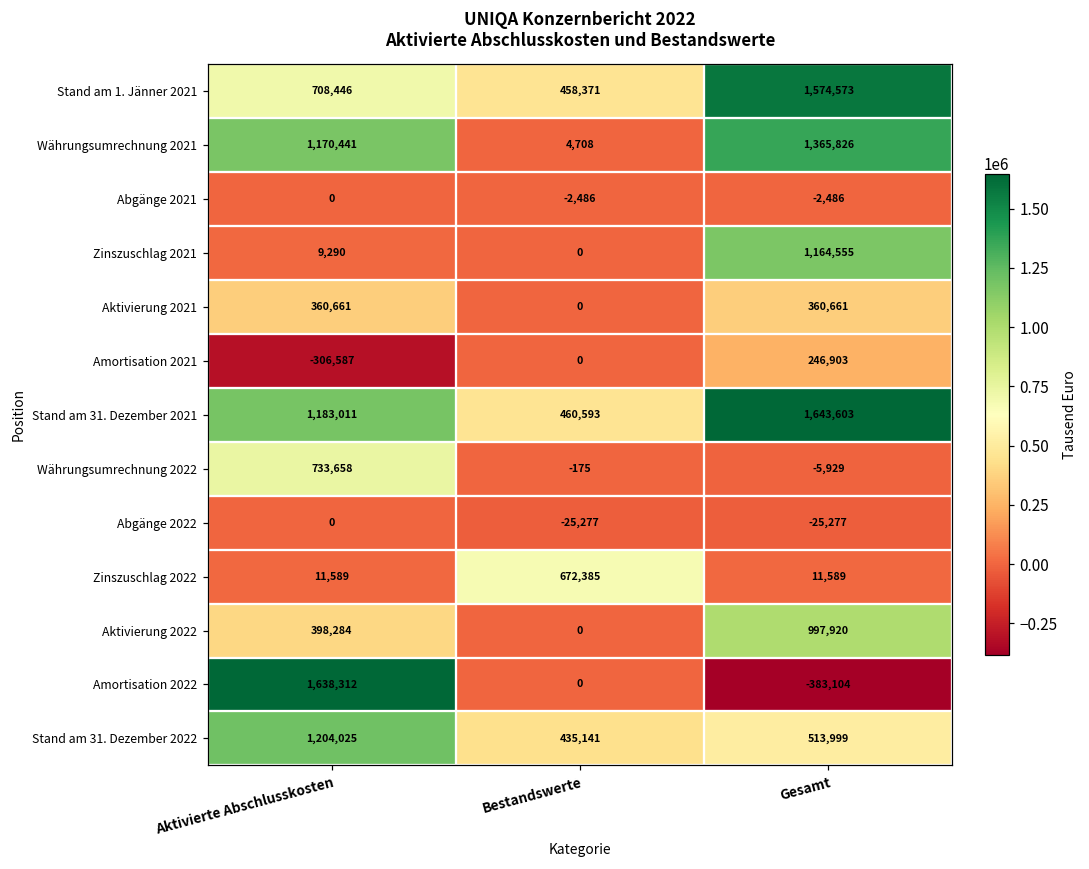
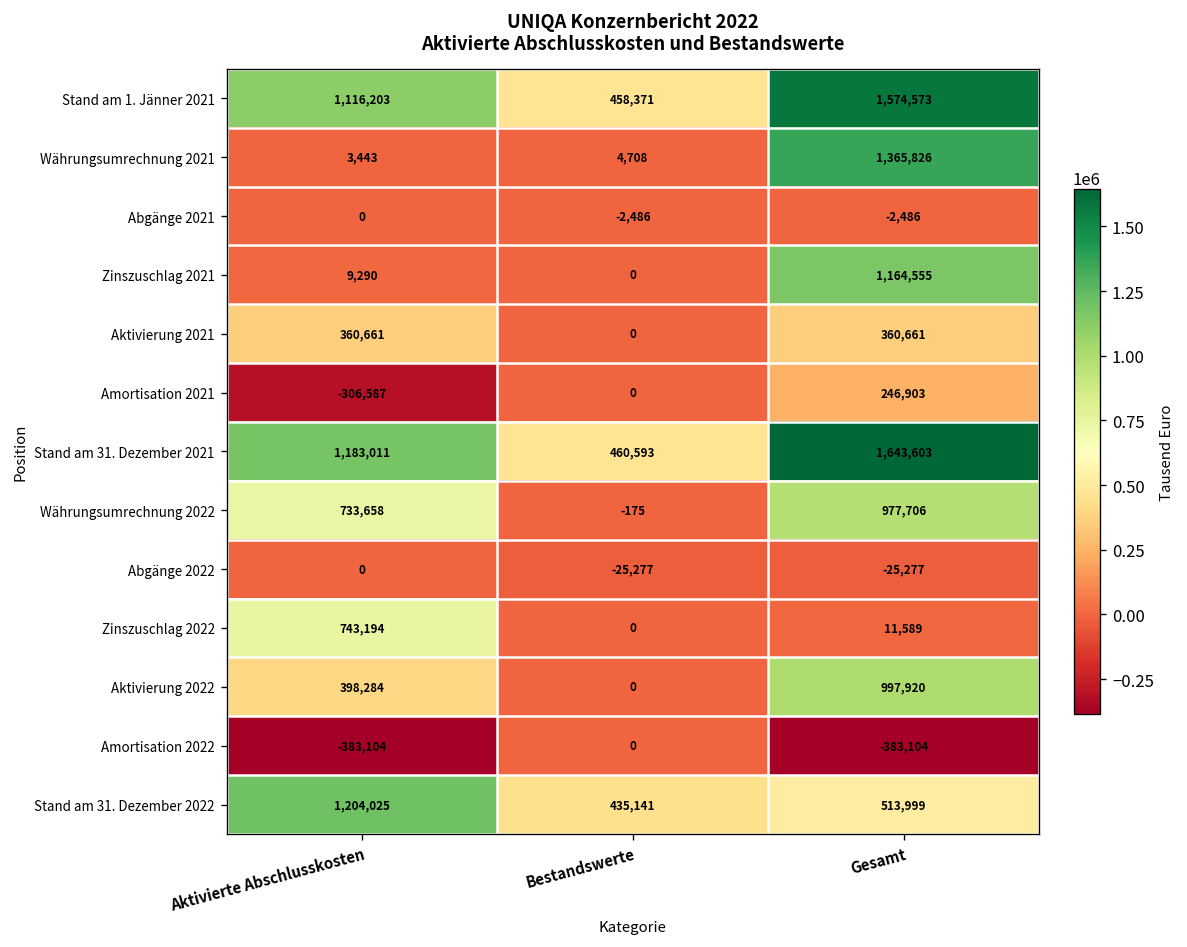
  {
    "Stand am 1. Jänner 2021": {
-     "Aktivierte Abschlusskosten": "708,446",
+     "Aktivierte Abschlusskosten": "1,116,203",
      "Bestandswerte": "458,371",
      "Gesamt": "1,574,573"
    },
    "Währungsumrechnung 2021": {
-     "Aktivierte Abschlusskosten": "1,170,441",
+     "Aktivierte Abschlusskosten": "3,443",
      "Bestandswerte": "4,708",
      "Gesamt": "1,365,826"
    },
    "Abgänge 2021": {
      "Aktivierte Abschlusskosten": "0",
      "Bestandswerte": "-2,486",
      "Gesamt": "-2,486"
    },
    "Zinszuschlag 2021": {
      "Aktivierte Abschlusskosten": "9,290",
      "Bestandswerte": "0",
      "Gesamt": "1,164,555"
    },
    "Aktivierung 2021": {
      "Aktivierte Abschlusskosten": "360,661",
      "Bestandswerte": "0",
      "Gesamt": "360,661"
    },
    "Amortisation 2021": {
      "Aktivierte Abschlusskosten": "-306,587",
      "Bestandswerte": "0",
      "Gesamt": "246,903"
    },
    "Stand am 31. Dezember 2021": {
      "Aktivierte Abschlusskosten": "1,183,011",
      "Bestandswerte": "460,593",
      "Gesamt": "1,643,603"
    },
    "Währungsumrechnung 2022": {
      "Aktivierte Abschlusskosten": "733,658",
      "Bestandswerte": "-175",
-     "Gesamt": "-5,929"
+     "Gesamt": "977,706"
    },
    "Abgänge 2022": {
      "Aktivierte Abschlusskosten": "0",
      "Bestandswerte": "-25,277",
      "Gesamt": "-25,277"
    },
    "Zinszuschlag 2022": {
-     "Aktivierte Abschlusskosten": "11,589",
-     "Bestandswerte": "672,385",
+     "Aktivierte Abschlusskosten": "743,194",
+     "Bestandswerte": "0",
      "Gesamt": "11,589"
    },
    "Aktivierung 2022": {
      "Aktivierte Abschlusskosten": "398,284",
      "Bestandswerte": "0",
      "Gesamt": "997,920"
    },
    "Amortisation 2022": {
-     "Aktivierte Abschlusskosten": "1,638,312",
+     "Aktivierte Abschlusskosten": "-383,104",
      "Bestandswerte": "0",
      "Gesamt": "-383,104"
    },
    "Stand am 31. Dezember 2022": {
      "Aktivierte Abschlusskosten": "1,204,025",
      "Bestandswerte": "435,141",
      "Gesamt": "513,999"
    }
  }
